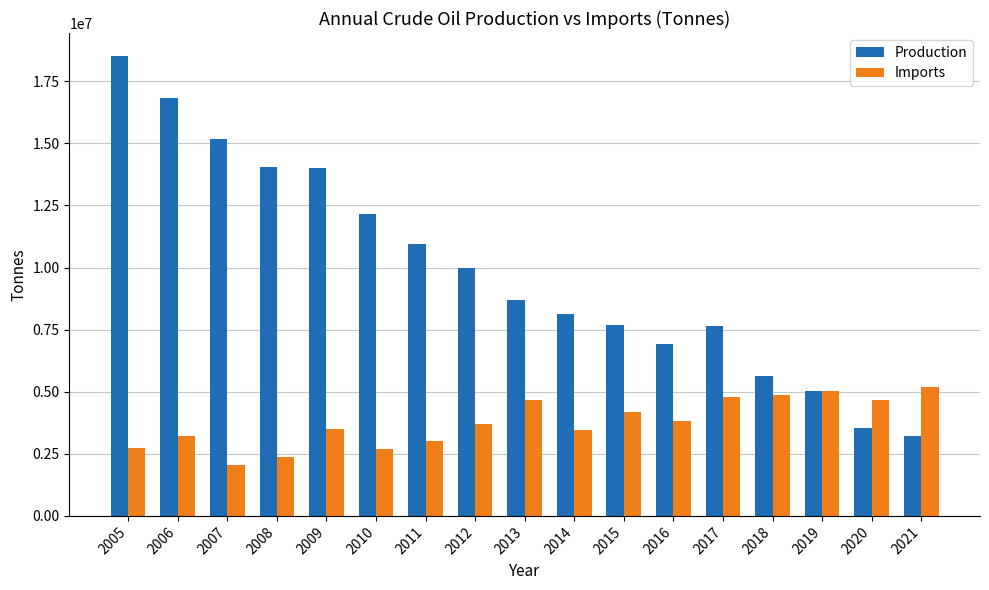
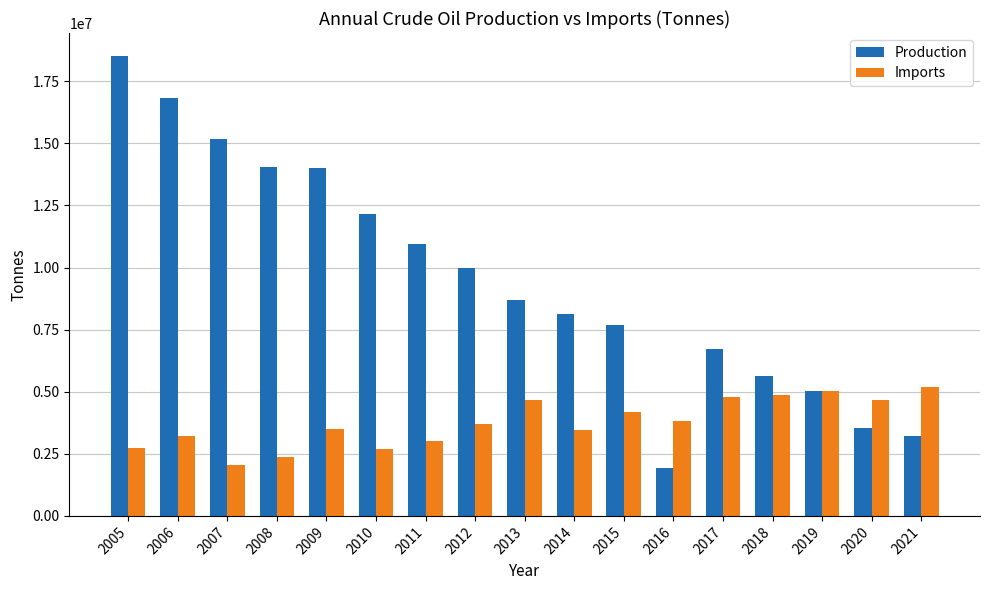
  {
    "Production": {
      "2005": 18500000,
      "2006": 16800000,
      "2007": 15200000,
      "2008": 14000000,
      "2009": 14000000,
      "2010": 12200000,
      "2011": 10900000,
      "2012": 10000000,
      "2013": 8700000,
      "2014": 8100000,
      "2015": 7700000,
-     "2016": 6900000,
-     "2017": 7600000,
+     "2016": 1900000,
+     "2017": 6700000,
      "2018": 5600000,
      "2019": 5000000,
      "2020": 3500000,
      "2021": 3200000
    },
    "Imports": {
      "2005": 2700000,
      "2006": 3200000,
      "2007": 2000000,
      "2008": 2400000,
      "2009": 3500000,
      "2010": 2700000,
      "2011": 3000000,
      "2012": 3700000,
      "2013": 4700000,
      "2014": 3500000,
      "2015": 4200000,
      "2016": 3800000,
      "2017": 4800000,
      "2018": 4900000,
      "2019": 5000000,
      "2020": 4700000,
      "2021": 5200000
    }
  }
